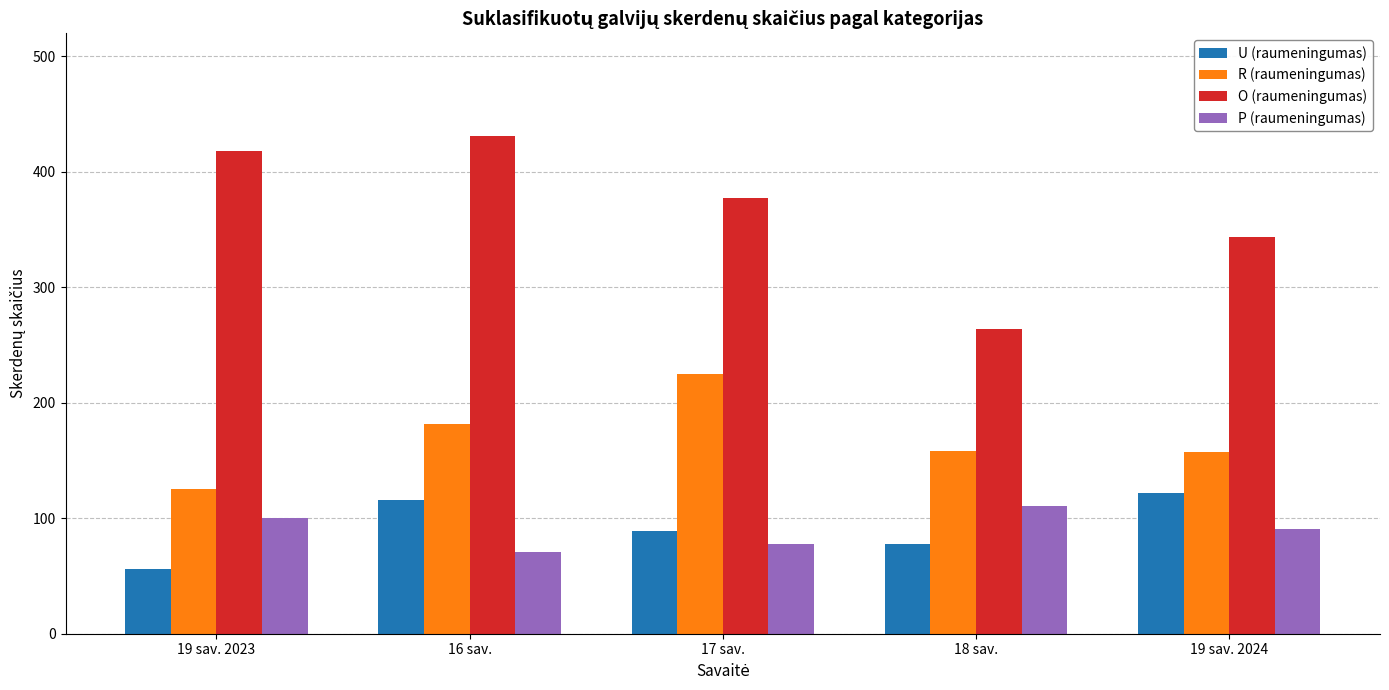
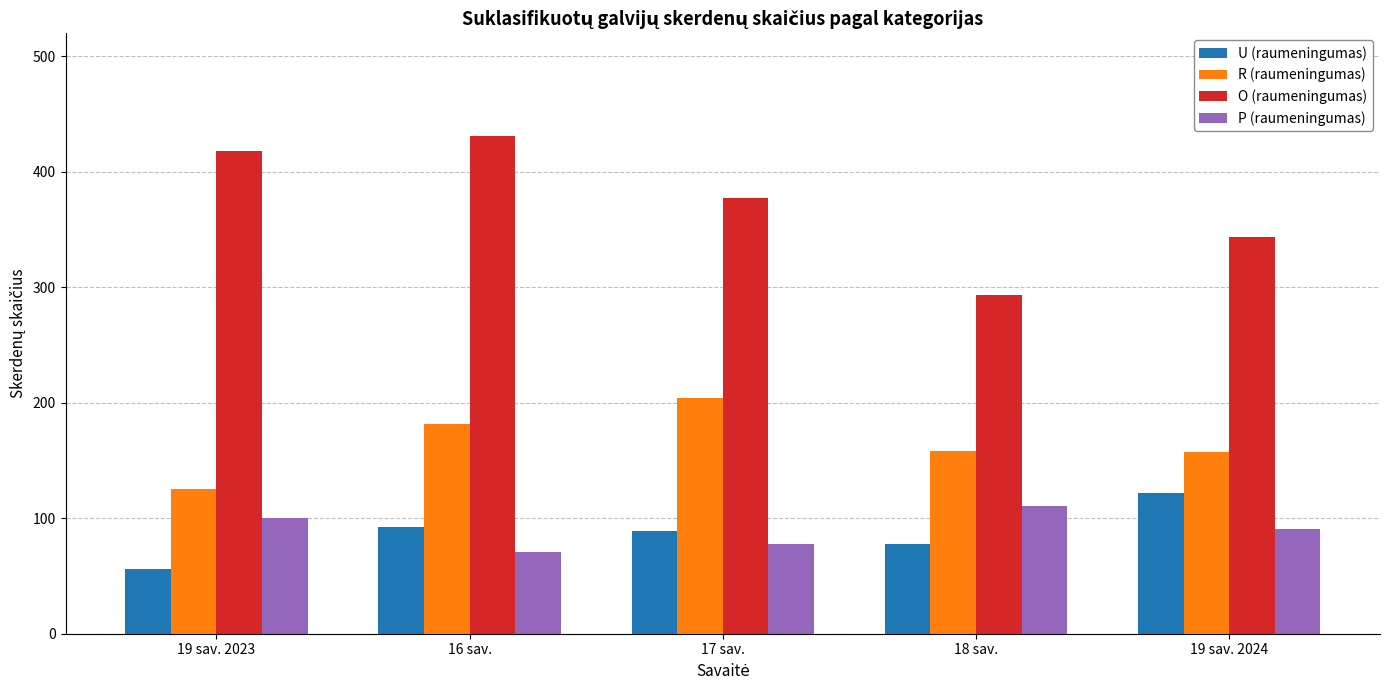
  {
    "U (raumeningumas)": {
      "19 sav. 2023": 56,
-     "16 sav.": 116,
+     "16 sav.": 92,
      "17 sav.": 89,
      "18 sav.": 78,
      "19 sav. 2024": 122
    },
    "R (raumeningumas)": {
      "19 sav. 2023": 125,
      "16 sav.": 182,
-     "17 sav.": 225,
+     "17 sav.": 204,
      "18 sav.": 158,
      "19 sav. 2024": 157
    },
    "O (raumeningumas)": {
      "19 sav. 2023": 418,
      "16 sav.": 431,
      "17 sav.": 377,
-     "18 sav.": 264,
+     "18 sav.": 293,
      "19 sav. 2024": 344
    },
    "P (raumeningumas)": {
      "19 sav. 2023": 100,
      "16 sav.": 71,
      "17 sav.": 78,
      "18 sav.": 111,
      "19 sav. 2024": 91
    }
  }
